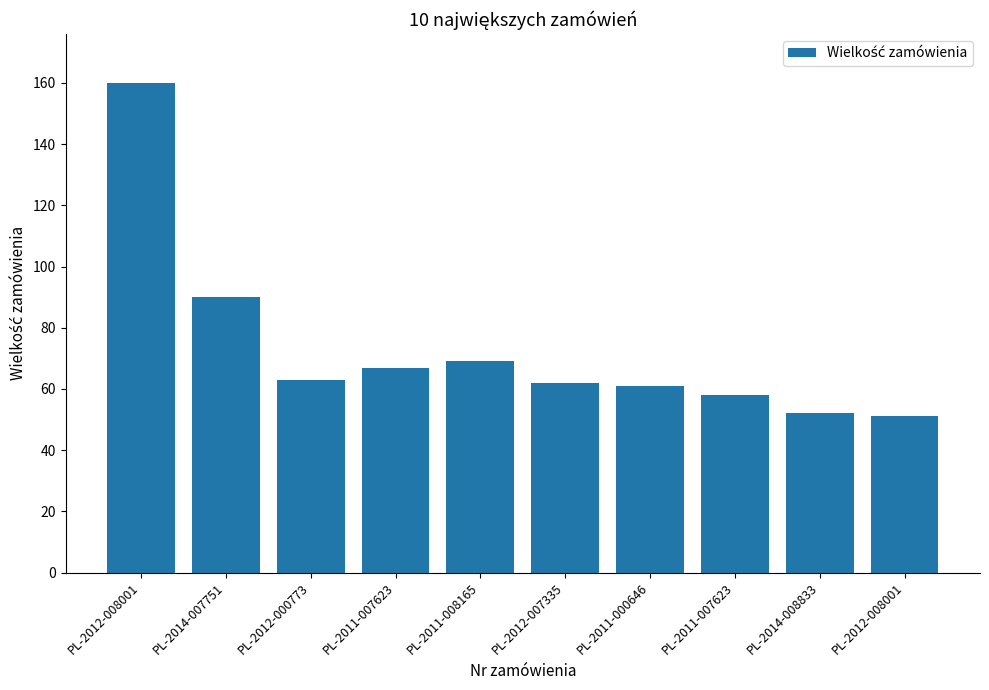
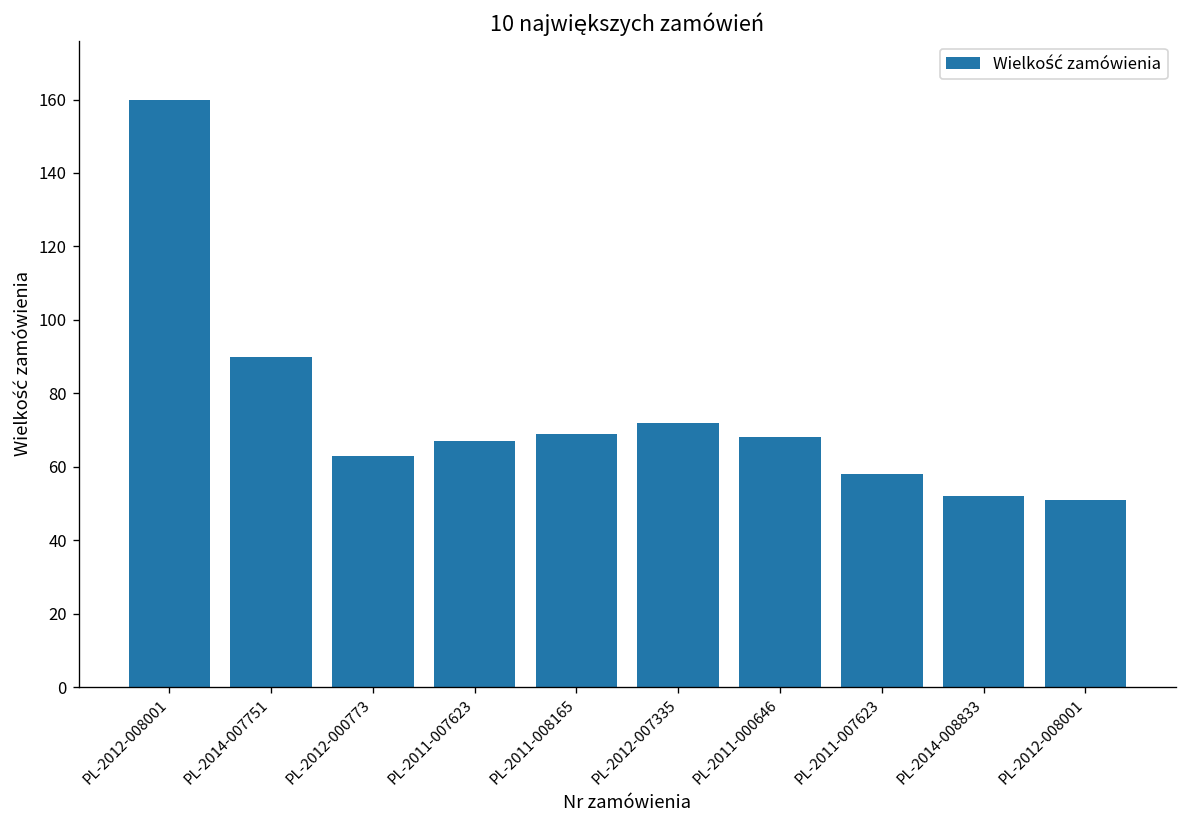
  {
    "PL-2014-007751": 90,
    "PL-2012-000773": 63,
    "PL-2011-008165": 69,
-   "PL-2012-007335": 62,
-   "PL-2011-000646": 61,
+   "PL-2012-007335": 72,
+   "PL-2011-000646": 68,
    "PL-2014-008833": 52
  }
